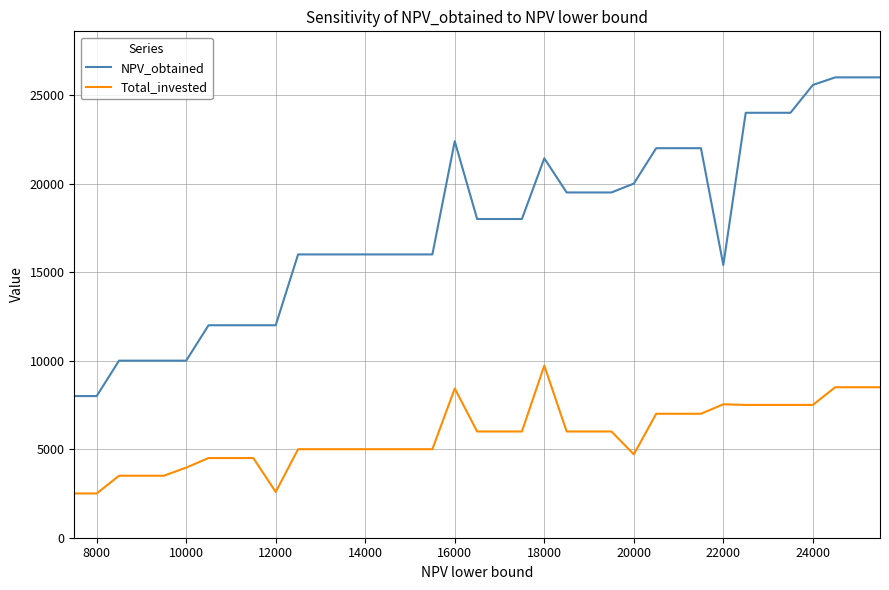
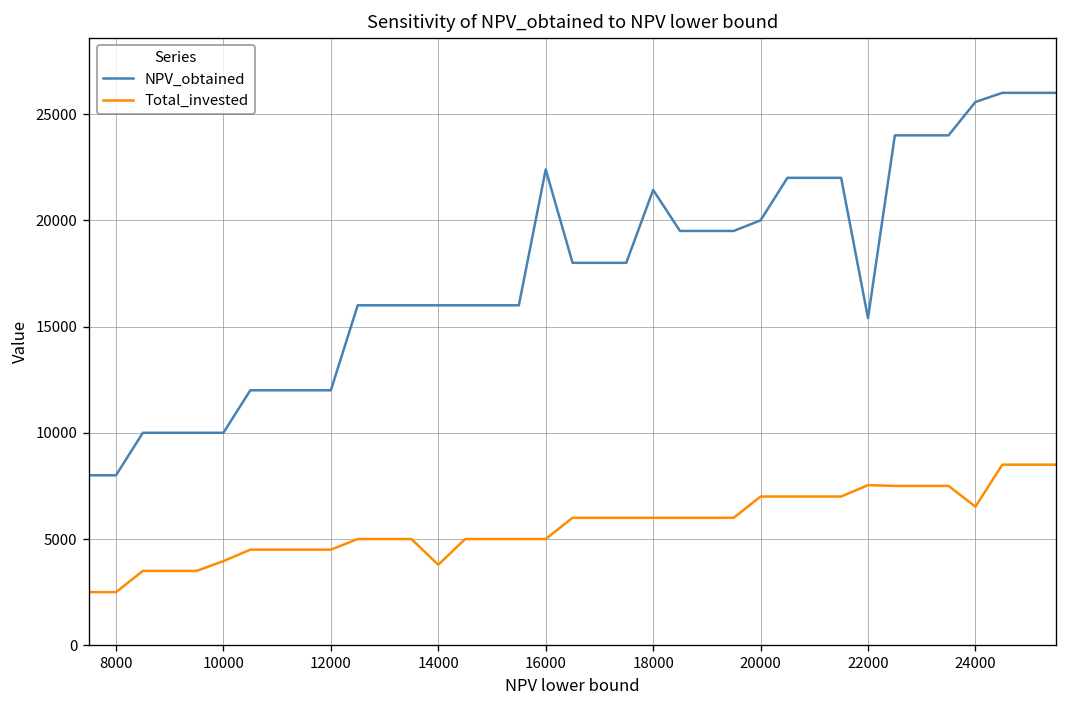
  {
    "NPV_obtained": {
      "8000": 8000,
      "10000": 10000,
      "12000": 12000,
      "14000": 16000,
      "16000": 22400,
      "18000": 21400,
      "20000": 20000,
      "22000": 15400,
      "24000": 25600
    },
    "Total_invested": {
      "8000": 2500,
      "10000": 4000,
-     "12000": 2600,
-     "14000": 5000,
-     "16000": 8400,
-     "18000": 9700,
-     "20000": 4700,
+     "12000": 4500,
+     "14000": 3800,
+     "16000": 5000,
+     "18000": 6000,
+     "20000": 7000,
      "22000": 7500,
-     "24000": 7500
+     "24000": 6500
    }
  }
